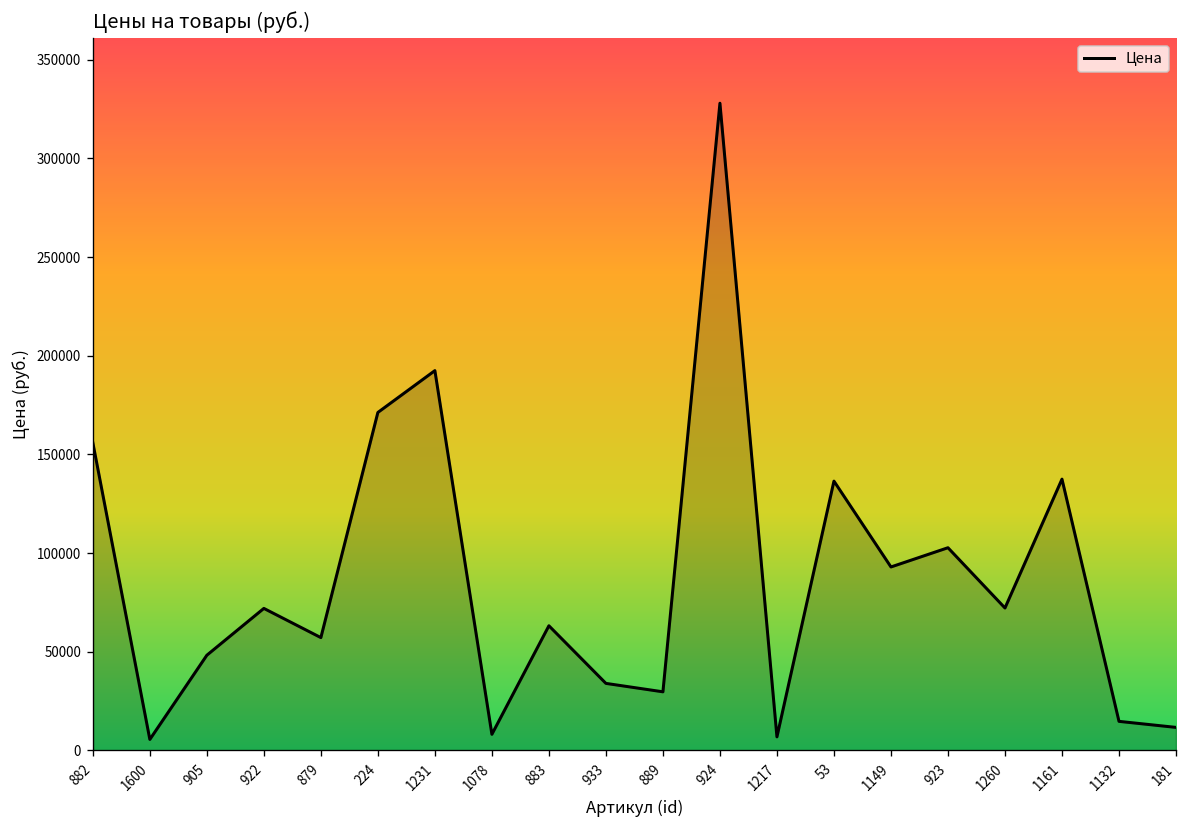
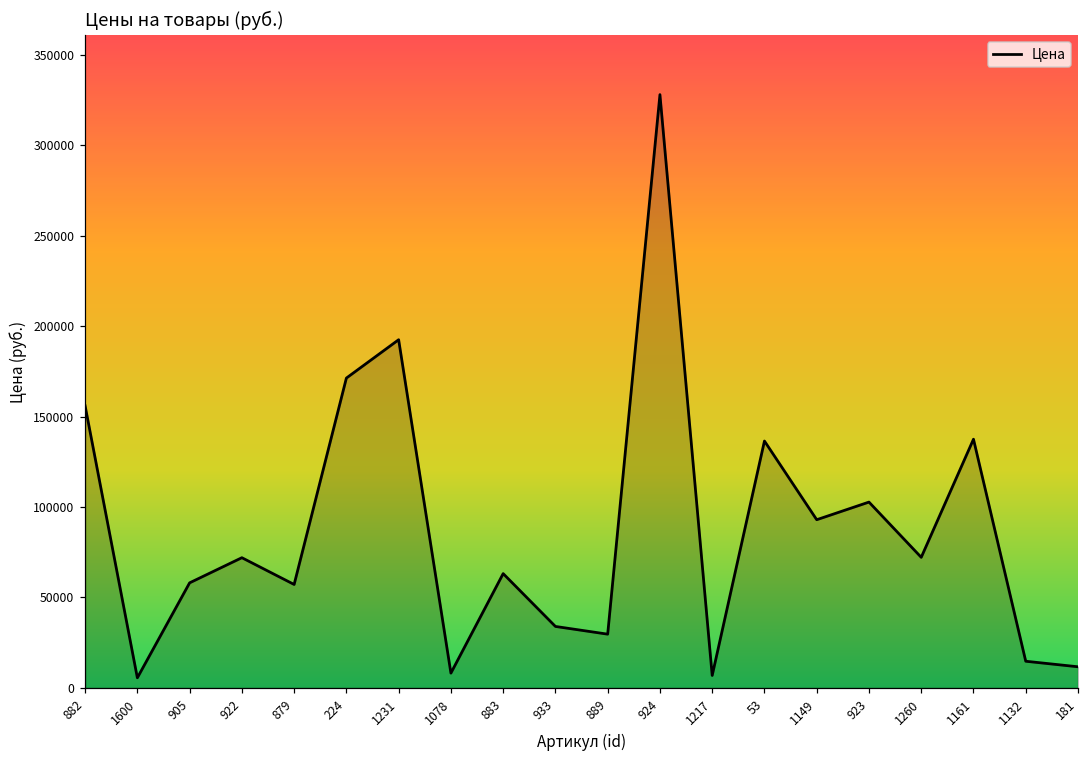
  {
    "882": 156000,
    "1600": 6000,
-   "905": 48000,
+   "905": 58000,
    "922": 72000,
    "879": 57000,
    "224": 171000,
    "1231": 193000,
    "1078": 8000,
    "883": 63000,
    "933": 34000,
    "889": 30000,
    "924": 328000,
    "1217": 7000,
    "53": 137000,
    "1149": 93000,
    "923": 103000,
    "1260": 72000,
    "1161": 138000,
    "1132": 15000,
    "181": 12000
  }
